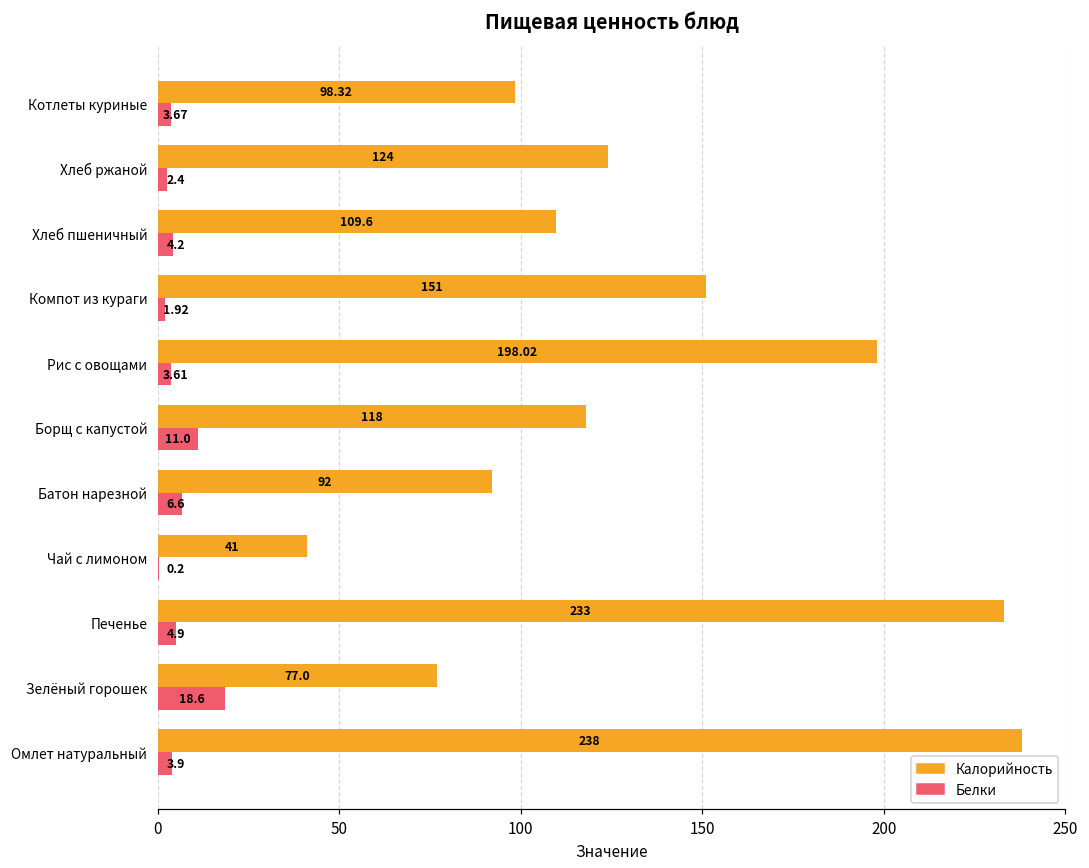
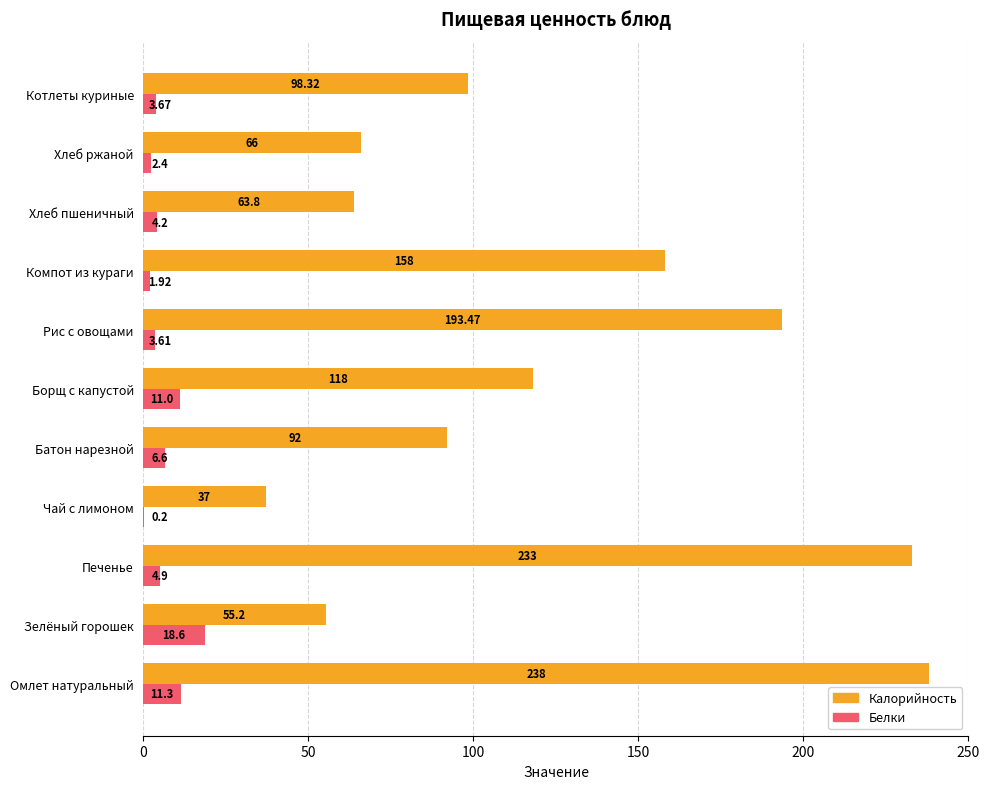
  {
    "Калорийность": {
      "Котлеты куриные": 98.32,
-     "Хлеб ржаной": 124,
-     "Хлеб пшеничный": 109.6,
-     "Компот из кураги": 151,
-     "Рис с овощами": 198.02,
+     "Хлеб ржаной": 66,
+     "Хлеб пшеничный": 63.8,
+     "Компот из кураги": 158,
+     "Рис с овощами": 193.47,
      "Борщ с капустой": 118,
      "Батон нарезной": 92,
-     "Чай с лимоном": 41,
+     "Чай с лимоном": 37,
      "Печенье": 233,
-     "Зелёный горошек": 77.0,
+     "Зелёный горошек": 55.2,
      "Омлет натуральный": 238
    },
    "Белки": {
      "Котлеты куриные": 3.67,
      "Хлеб ржаной": 2.4,
      "Хлеб пшеничный": 4.2,
      "Компот из кураги": 1.92,
      "Рис с овощами": 3.61,
      "Борщ с капустой": 11.0,
      "Батон нарезной": 6.6,
      "Чай с лимоном": 0.2,
      "Печенье": 4.9,
      "Зелёный горошек": 18.6,
-     "Омлет натуральный": 3.9
+     "Омлет натуральный": 11.3
    }
  }
